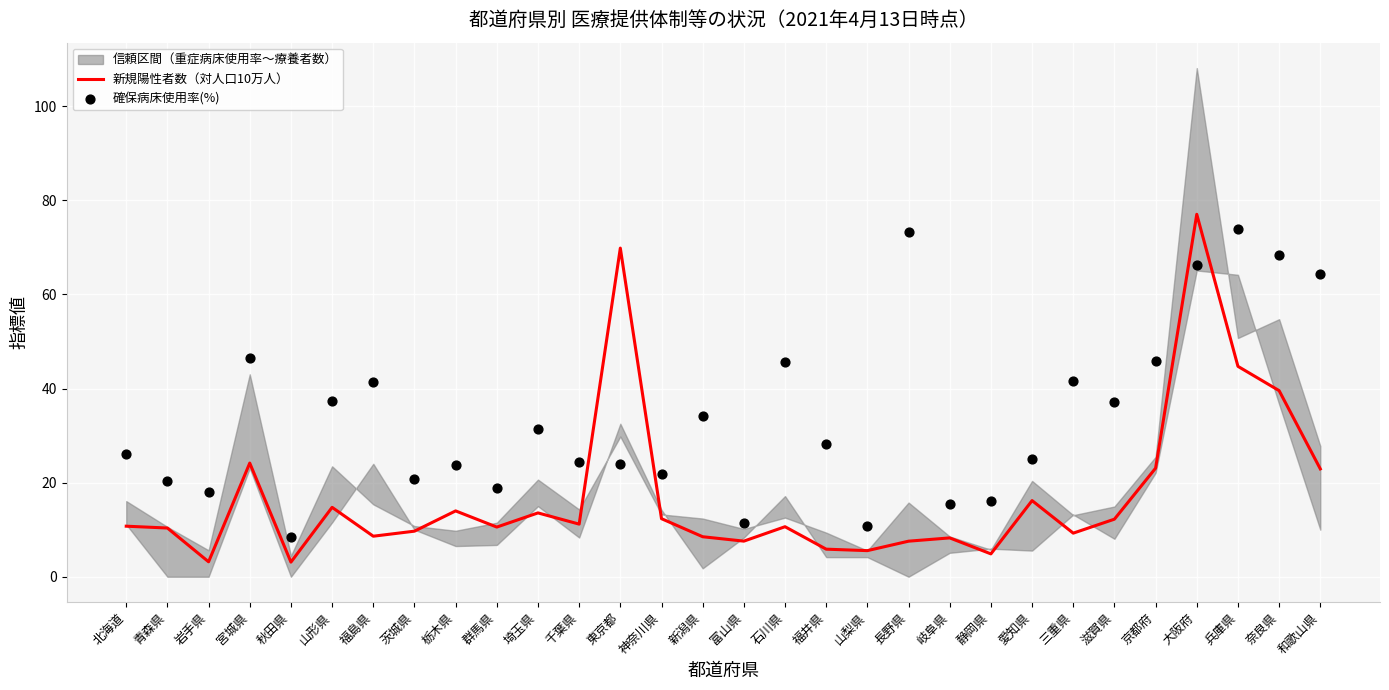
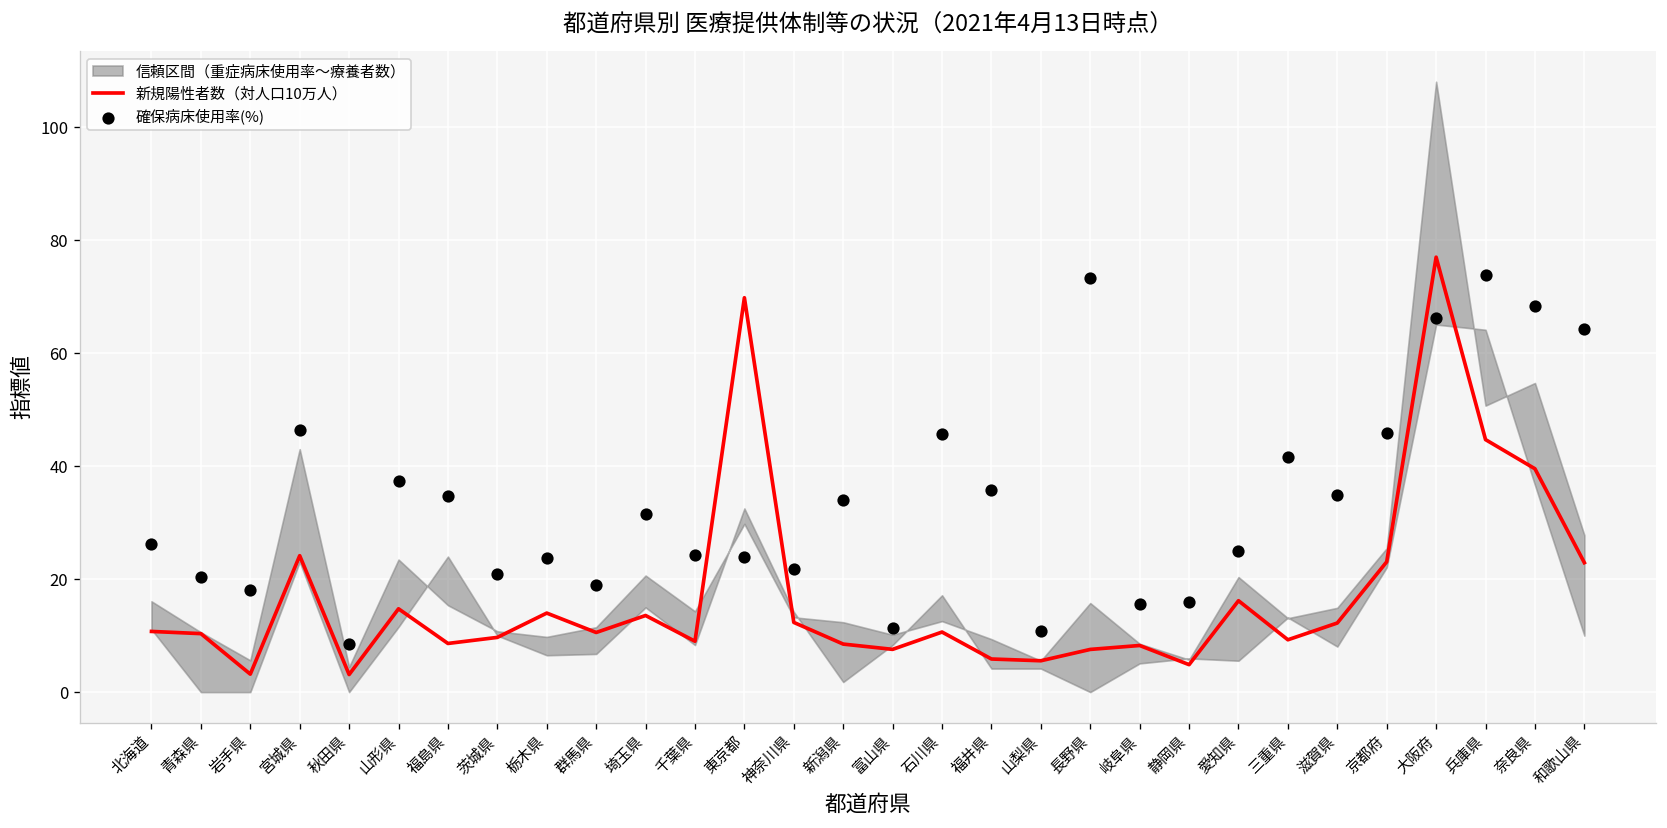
  {
    "新規陽性者数（対人口10万人）": {
      "北海道": 11,
      "岩手県": 3,
      "宮城県": 24,
      "秋田県": 3,
      "山形県": 15,
      "福島県": 9,
      "茨城県": 10,
      "栃木県": 14,
      "群馬県": 11,
      "埼玉県": 14,
-     "千葉県": 11,
+     "千葉県": 9,
      "東京都": 70,
      "神奈川県": 12,
      "新潟県": 9,
      "富山県": 8,
      "石川県": 11,
      "福井県": 6,
      "長野県": 8,
      "静岡県": 5,
      "愛知県": 16,
      "三重県": 9,
      "滋賀県": 12,
      "京都府": 23,
      "大阪府": 77,
      "兵庫県": 45,
      "奈良県": 40,
      "和歌山県": 23
    },
    "確保病床使用率(%)": {
-     "福島県": 41,
-     "福井県": 28,
-     "滋賀県": 37
+     "福島県": 35,
+     "福井県": 36,
+     "滋賀県": 35
    }
  }
